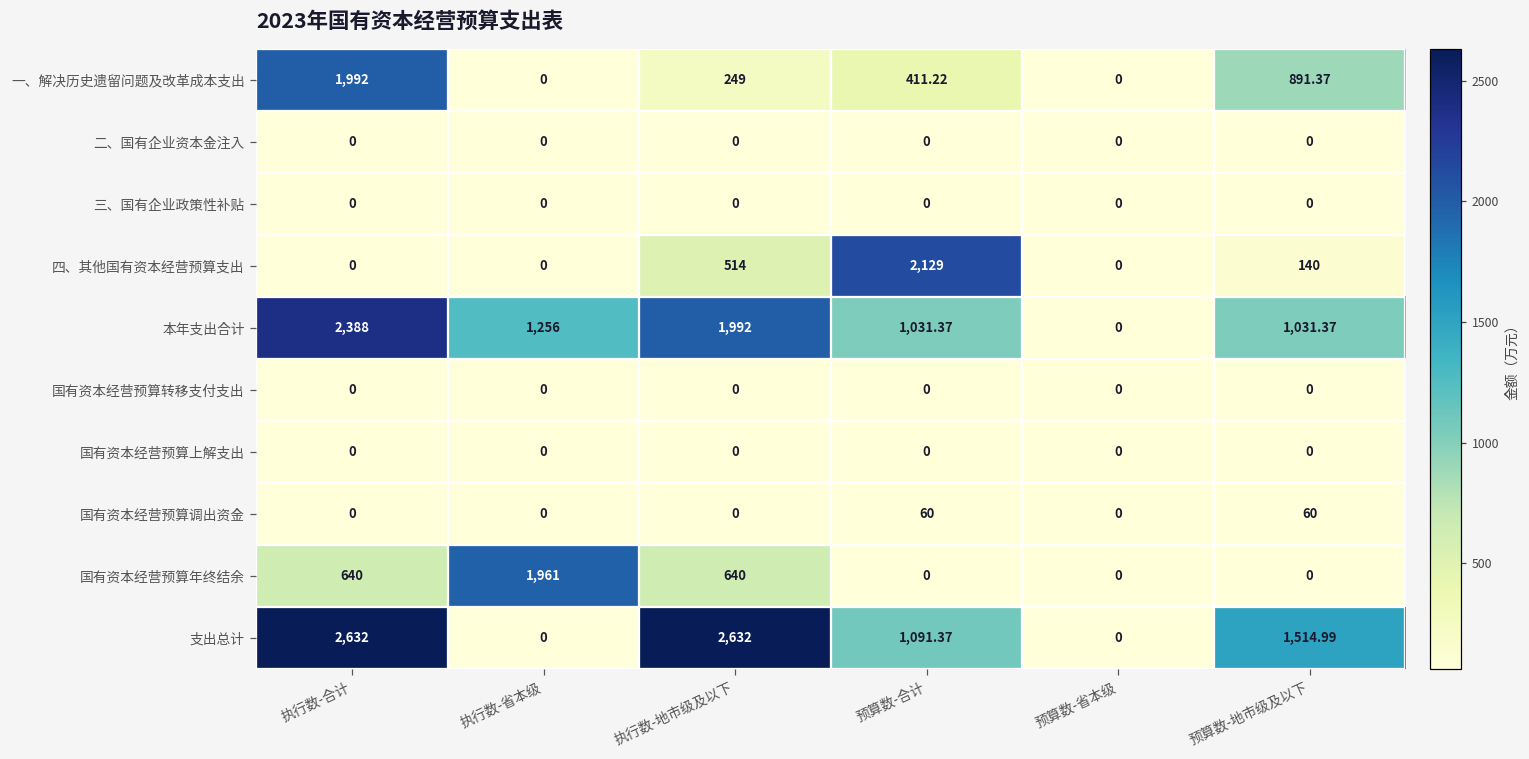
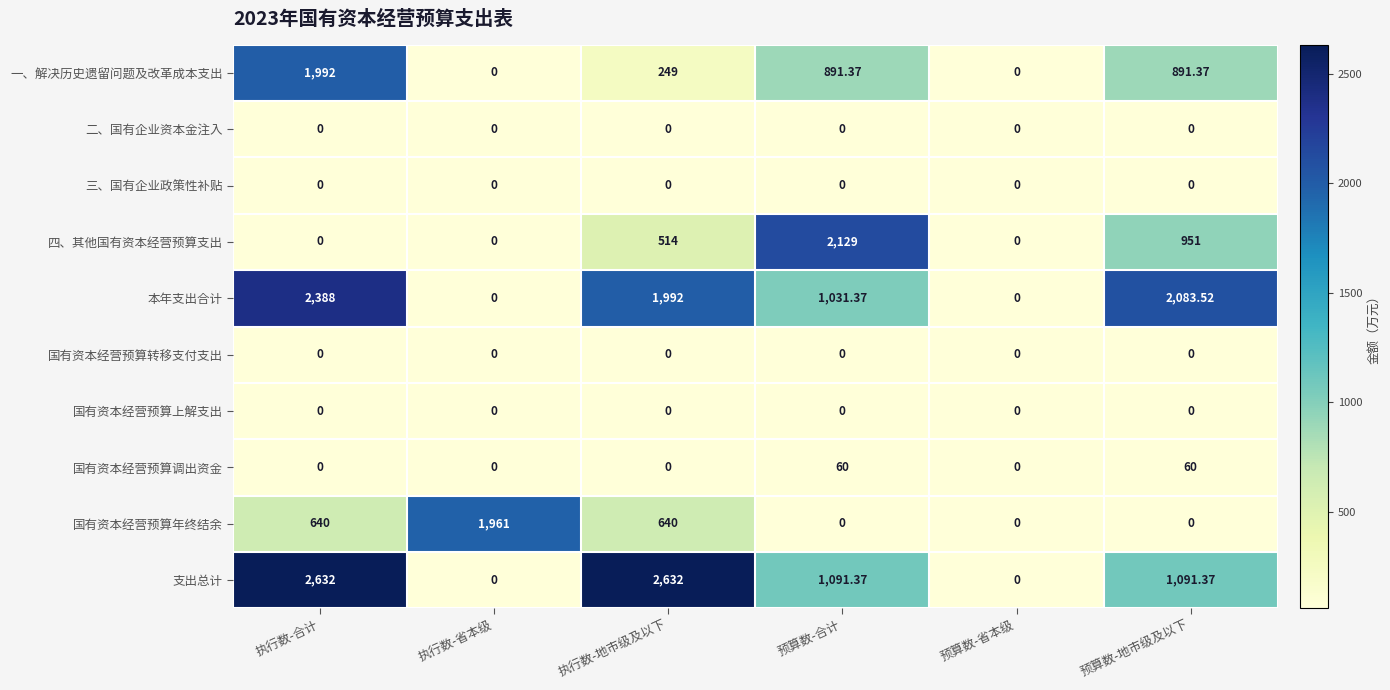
  {
    "一、解决历史遗留问题及改革成本支出": {
      "执行数-合计": "1,992",
      "执行数-省本级": "0",
      "执行数-地市级及以下": "249",
-     "预算数-合计": "411.22",
+     "预算数-合计": "891.37",
      "预算数-省本级": "0",
      "预算数-地市级及以下": "891.37"
    },
    "二、国有企业资本金注入": {
      "执行数-合计": "0",
      "执行数-省本级": "0",
      "执行数-地市级及以下": "0",
      "预算数-合计": "0",
      "预算数-省本级": "0",
      "预算数-地市级及以下": "0"
    },
    "三、国有企业政策性补贴": {
      "执行数-合计": "0",
      "执行数-省本级": "0",
      "执行数-地市级及以下": "0",
      "预算数-合计": "0",
      "预算数-省本级": "0",
      "预算数-地市级及以下": "0"
    },
    "四、其他国有资本经营预算支出": {
      "执行数-合计": "0",
      "执行数-省本级": "0",
      "执行数-地市级及以下": "514",
      "预算数-合计": "2,129",
      "预算数-省本级": "0",
-     "预算数-地市级及以下": "140"
+     "预算数-地市级及以下": "951"
    },
    "本年支出合计": {
      "执行数-合计": "2,388",
-     "执行数-省本级": "1,256",
+     "执行数-省本级": "0",
      "执行数-地市级及以下": "1,992",
      "预算数-合计": "1,031.37",
      "预算数-省本级": "0",
-     "预算数-地市级及以下": "1,031.37"
+     "预算数-地市级及以下": "2,083.52"
    },
    "国有资本经营预算转移支付支出": {
      "执行数-合计": "0",
      "执行数-省本级": "0",
      "执行数-地市级及以下": "0",
      "预算数-合计": "0",
      "预算数-省本级": "0",
      "预算数-地市级及以下": "0"
    },
    "国有资本经营预算上解支出": {
      "执行数-合计": "0",
      "执行数-省本级": "0",
      "执行数-地市级及以下": "0",
      "预算数-合计": "0",
      "预算数-省本级": "0",
      "预算数-地市级及以下": "0"
    },
    "国有资本经营预算调出资金": {
      "执行数-合计": "0",
      "执行数-省本级": "0",
      "执行数-地市级及以下": "0",
      "预算数-合计": "60",
      "预算数-省本级": "0",
      "预算数-地市级及以下": "60"
    },
    "国有资本经营预算年终结余": {
      "执行数-合计": "640",
      "执行数-省本级": "1,961",
      "执行数-地市级及以下": "640",
      "预算数-合计": "0",
      "预算数-省本级": "0",
      "预算数-地市级及以下": "0"
    },
    "支出总计": {
      "执行数-合计": "2,632",
      "执行数-省本级": "0",
      "执行数-地市级及以下": "2,632",
      "预算数-合计": "1,091.37",
      "预算数-省本级": "0",
-     "预算数-地市级及以下": "1,514.99"
+     "预算数-地市级及以下": "1,091.37"
    }
  }
